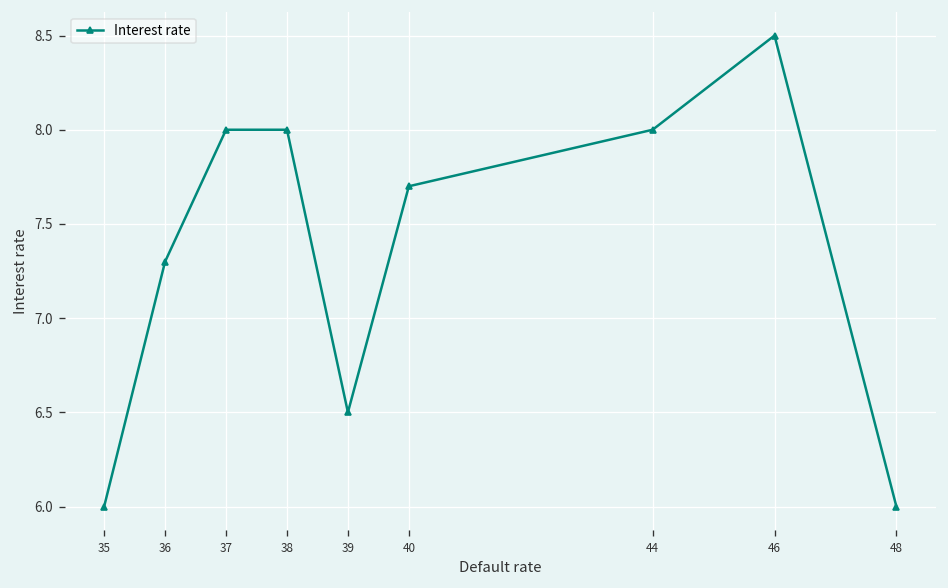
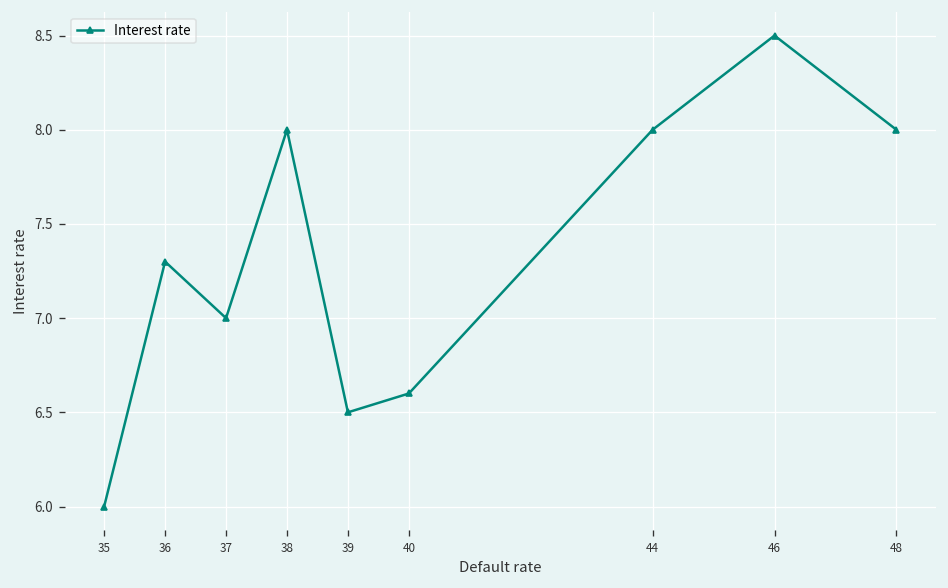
  {
    "35": 6.0,
    "36": 7.3,
-   "37": 8,
+   "37": 7,
    "38": 8.0,
    "39": 6.5,
-   "40": 7.7,
+   "40": 6.6,
    "44": 8.0,
    "46": 8.5,
-   "48": 6
+   "48": 8
  }
